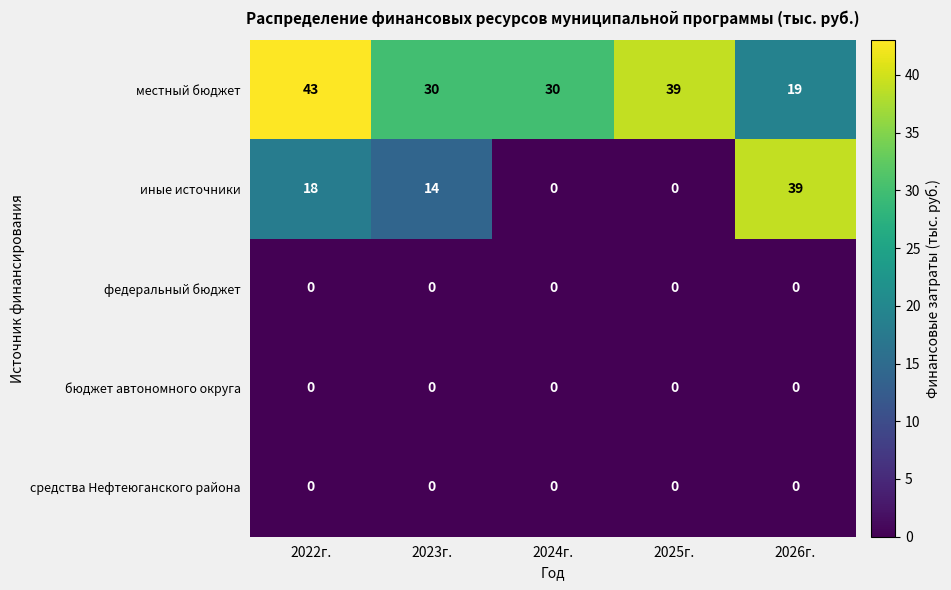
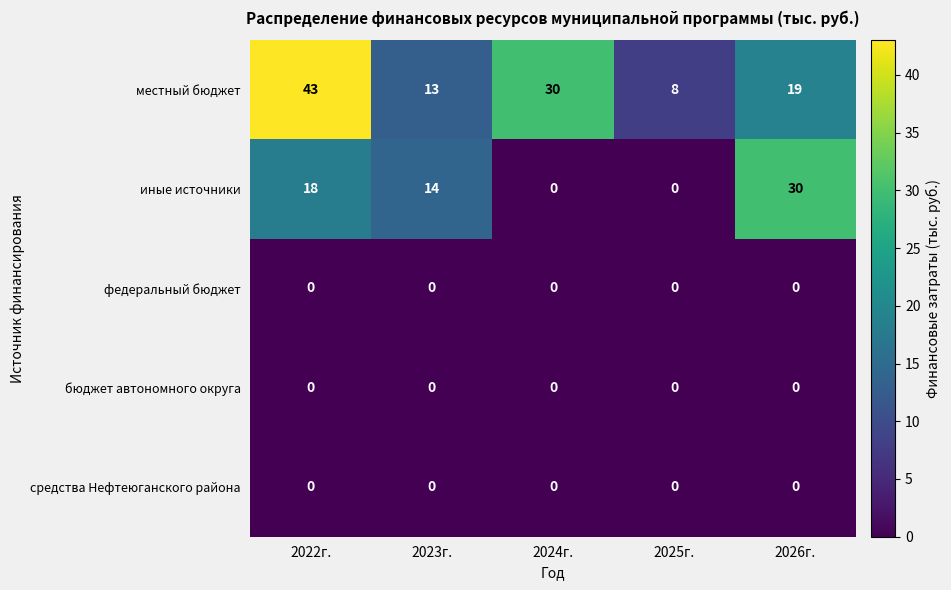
  {
    "местный бюджет": {
      "2022г.": 43,
-     "2023г.": 30,
+     "2023г.": 13,
      "2024г.": 30,
-     "2025г.": 39,
+     "2025г.": 8,
      "2026г.": 19
    },
    "иные источники": {
      "2022г.": 18,
      "2023г.": 14,
      "2024г.": 0,
      "2025г.": 0,
-     "2026г.": 39
+     "2026г.": 30
    },
    "федеральный бюджет": {
      "2022г.": 0,
      "2023г.": 0,
      "2024г.": 0,
      "2025г.": 0,
      "2026г.": 0
    },
    "бюджет автономного округа": {
      "2022г.": 0,
      "2023г.": 0,
      "2024г.": 0,
      "2025г.": 0,
      "2026г.": 0
    },
    "средства Нефтеюганского района": {
      "2022г.": 0,
      "2023г.": 0,
      "2024г.": 0,
      "2025г.": 0,
      "2026г.": 0
    }
  }
